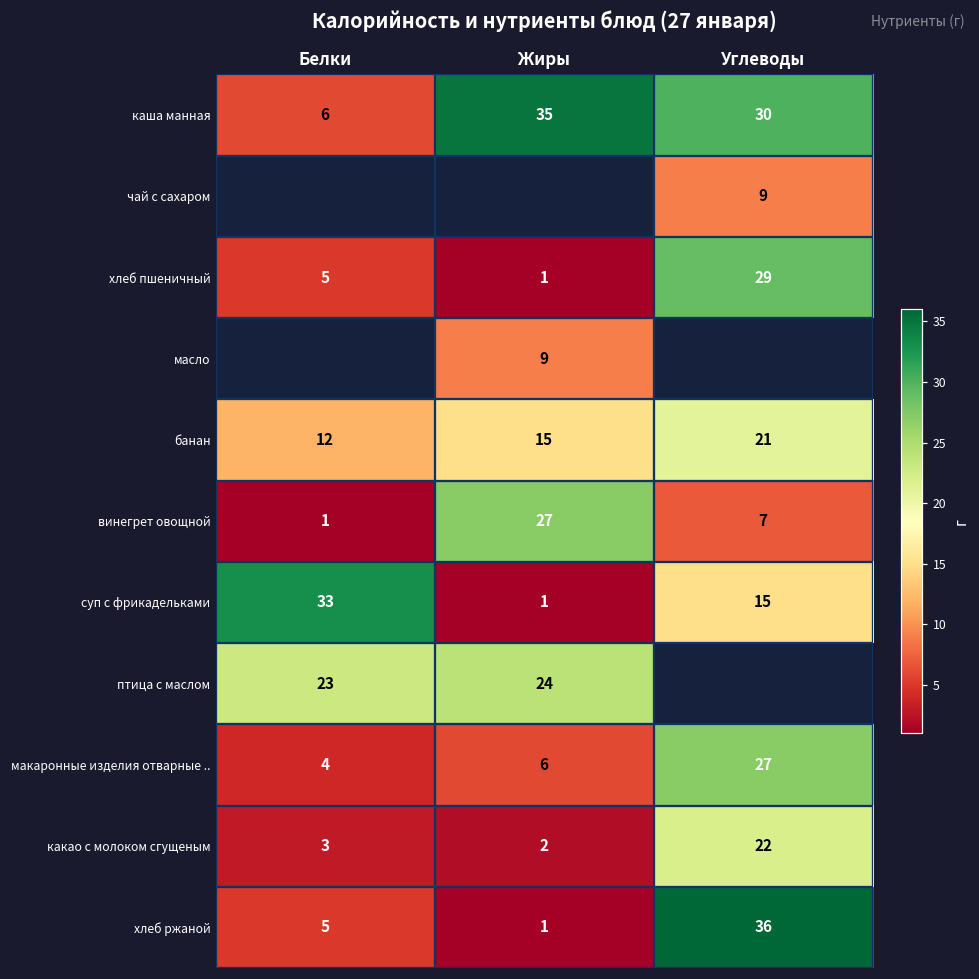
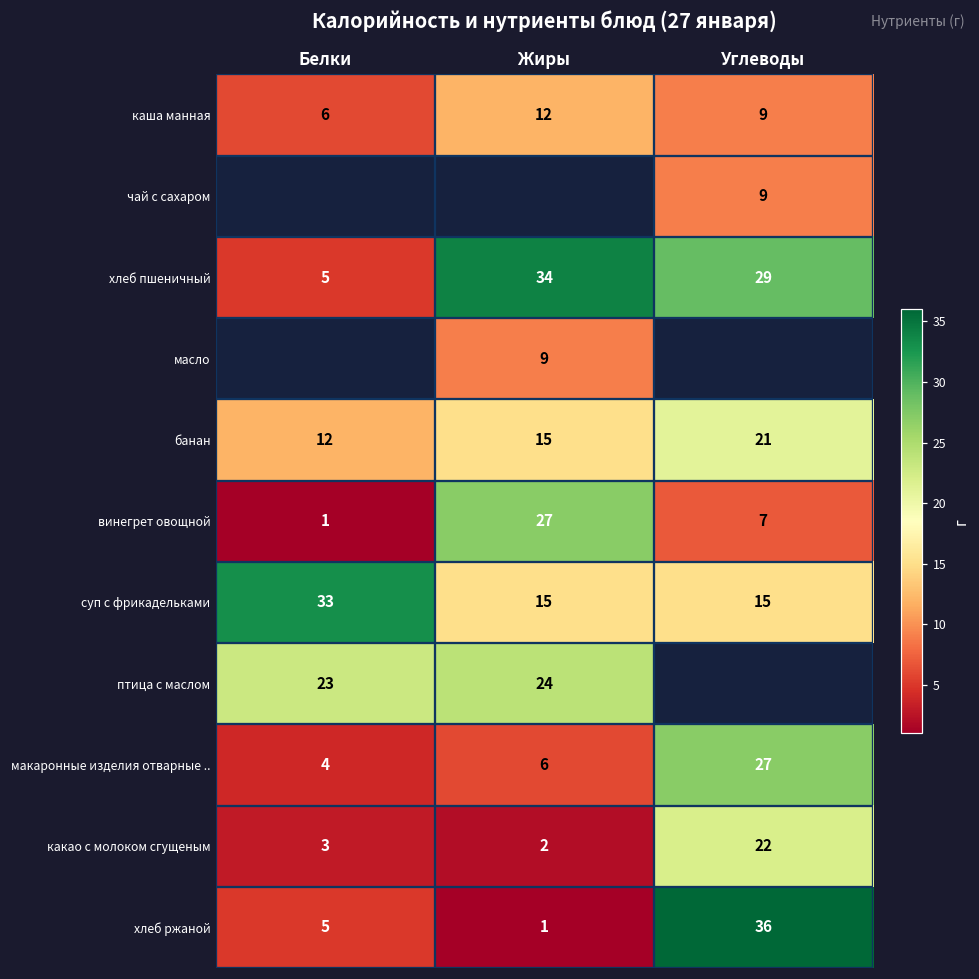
  {
    "каша манная": {
      "Белки": 6,
-     "Жиры": 35,
-     "Углеводы": 30
+     "Жиры": 12,
+     "Углеводы": 9
    },
    "чай с сахаром": {
      "Углеводы": 9
    },
    "хлеб пшеничный": {
      "Белки": 5,
-     "Жиры": 1,
+     "Жиры": 34,
      "Углеводы": 29
    },
    "масло": {
      "Жиры": 9
    },
    "банан": {
      "Белки": 12,
      "Жиры": 15,
      "Углеводы": 21
    },
    "винегрет овощной": {
      "Белки": 1,
      "Жиры": 27,
      "Углеводы": 7
    },
    "суп с фрикадельками": {
      "Белки": 33,
-     "Жиры": 1,
+     "Жиры": 15,
      "Углеводы": 15
    },
    "птица с маслом": {
      "Белки": 23,
      "Жиры": 24
    },
    "макаронные изделия отварные ..": {
      "Белки": 4,
      "Жиры": 6,
      "Углеводы": 27
    },
    "какао с молоком сгущеным": {
      "Белки": 3,
      "Жиры": 2,
      "Углеводы": 22
    },
    "хлеб ржаной": {
      "Белки": 5,
      "Жиры": 1,
      "Углеводы": 36
    }
  }
